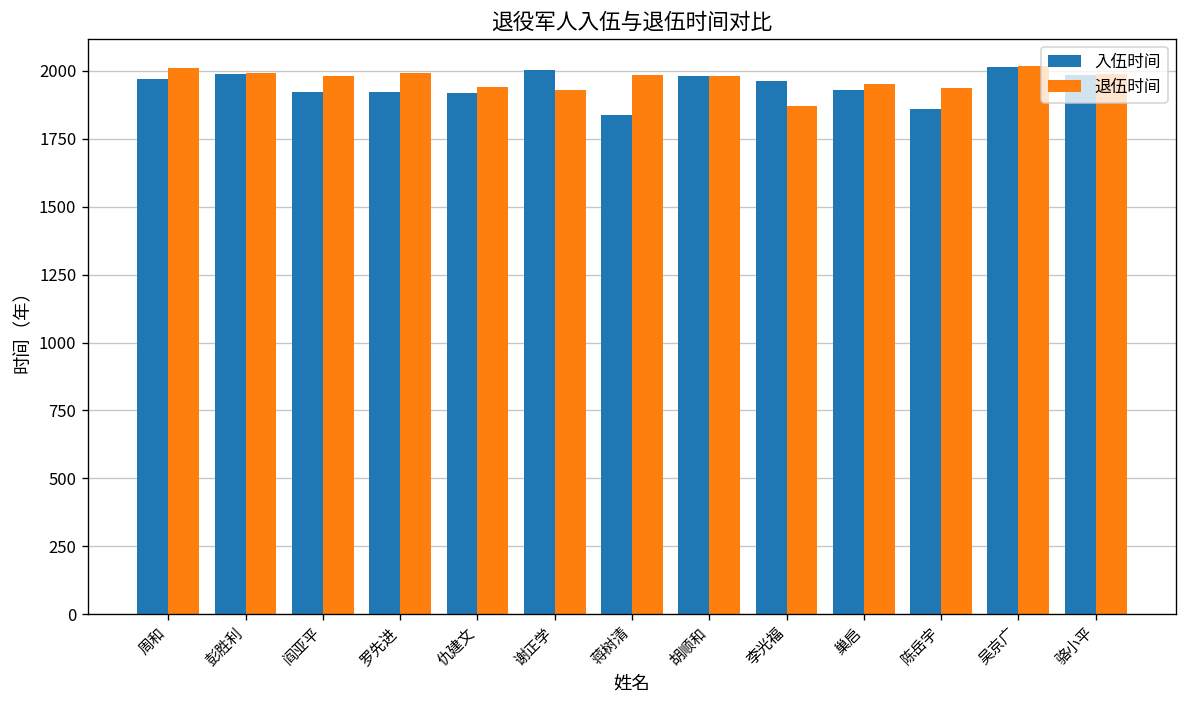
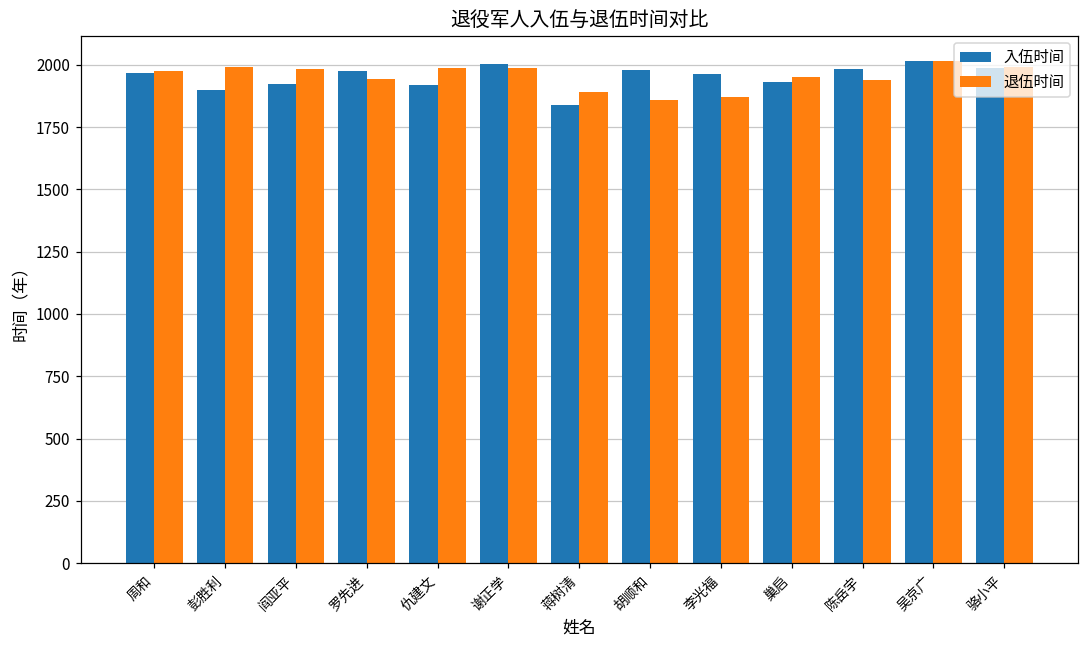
  {
    "入伍时间": {
      "周和": 1970,
-     "彭胜利": 1990,
+     "彭胜利": 1900,
      "阎亚平": 1920,
-     "罗先进": 1920,
+     "罗先进": 1980,
      "仇建文": 1920,
      "谢正学": 2000,
      "蒋树清": 1840,
      "胡顺和": 1980,
      "李光福": 1960,
      "巢启": 1930,
-     "陈岳宇": 1860,
+     "陈岳宇": 1980,
      "吴京广": 2010
    },
    "退伍时间": {
-     "周和": 2010,
+     "周和": 1980,
      "彭胜利": 1990,
      "阎亚平": 1980,
-     "罗先进": 1990,
-     "仇建文": 1940,
-     "谢正学": 1930,
-     "蒋树清": 1980,
-     "胡顺和": 1980,
+     "罗先进": 1940,
+     "仇建文": 1990,
+     "谢正学": 1990,
+     "蒋树清": 1890,
+     "胡顺和": 1860,
      "李光福": 1870,
      "巢启": 1950,
      "陈岳宇": 1940,
      "吴京广": 2020
    }
  }
